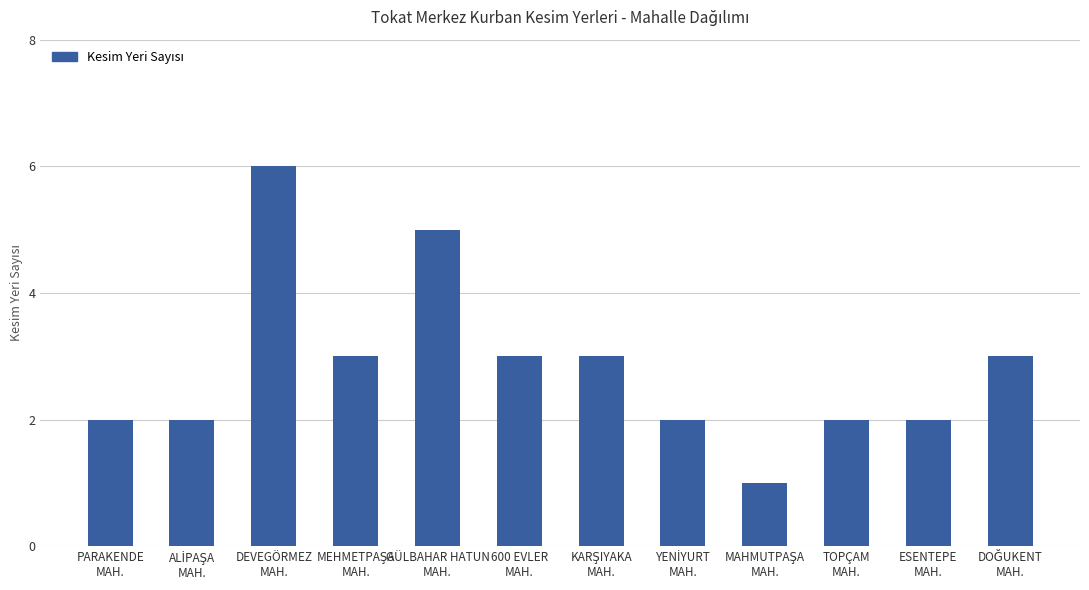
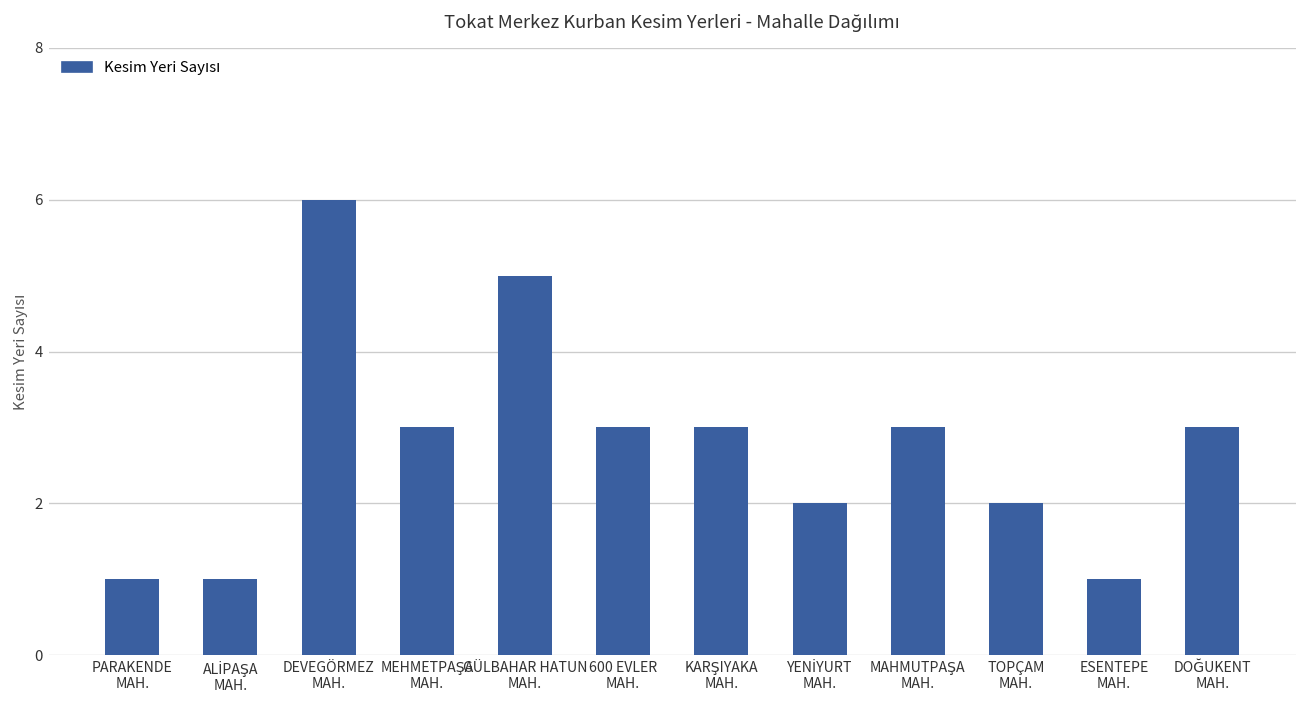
  {
-   "PARAKENDE MAH.": 2,
-   "ALİPAŞA MAH.": 2,
+   "PARAKENDE MAH.": 1,
+   "ALİPAŞA MAH.": 1,
    "DEVEGÖRMEZ MAH.": 6,
    "MEHMETPAŞA MAH.": 3,
    "GÜLBAHAR HATUN MAH.": 5,
    "600 EVLER MAH.": 3,
    "KARŞIYAKA MAH.": 3,
    "YENİYURT MAH.": 2,
-   "MAHMUTPAŞA MAH.": 1,
+   "MAHMUTPAŞA MAH.": 3,
    "TOPÇAM MAH.": 2,
-   "ESENTEPE MAH.": 2,
+   "ESENTEPE MAH.": 1,
    "DOĞUKENT MAH.": 3
  }
